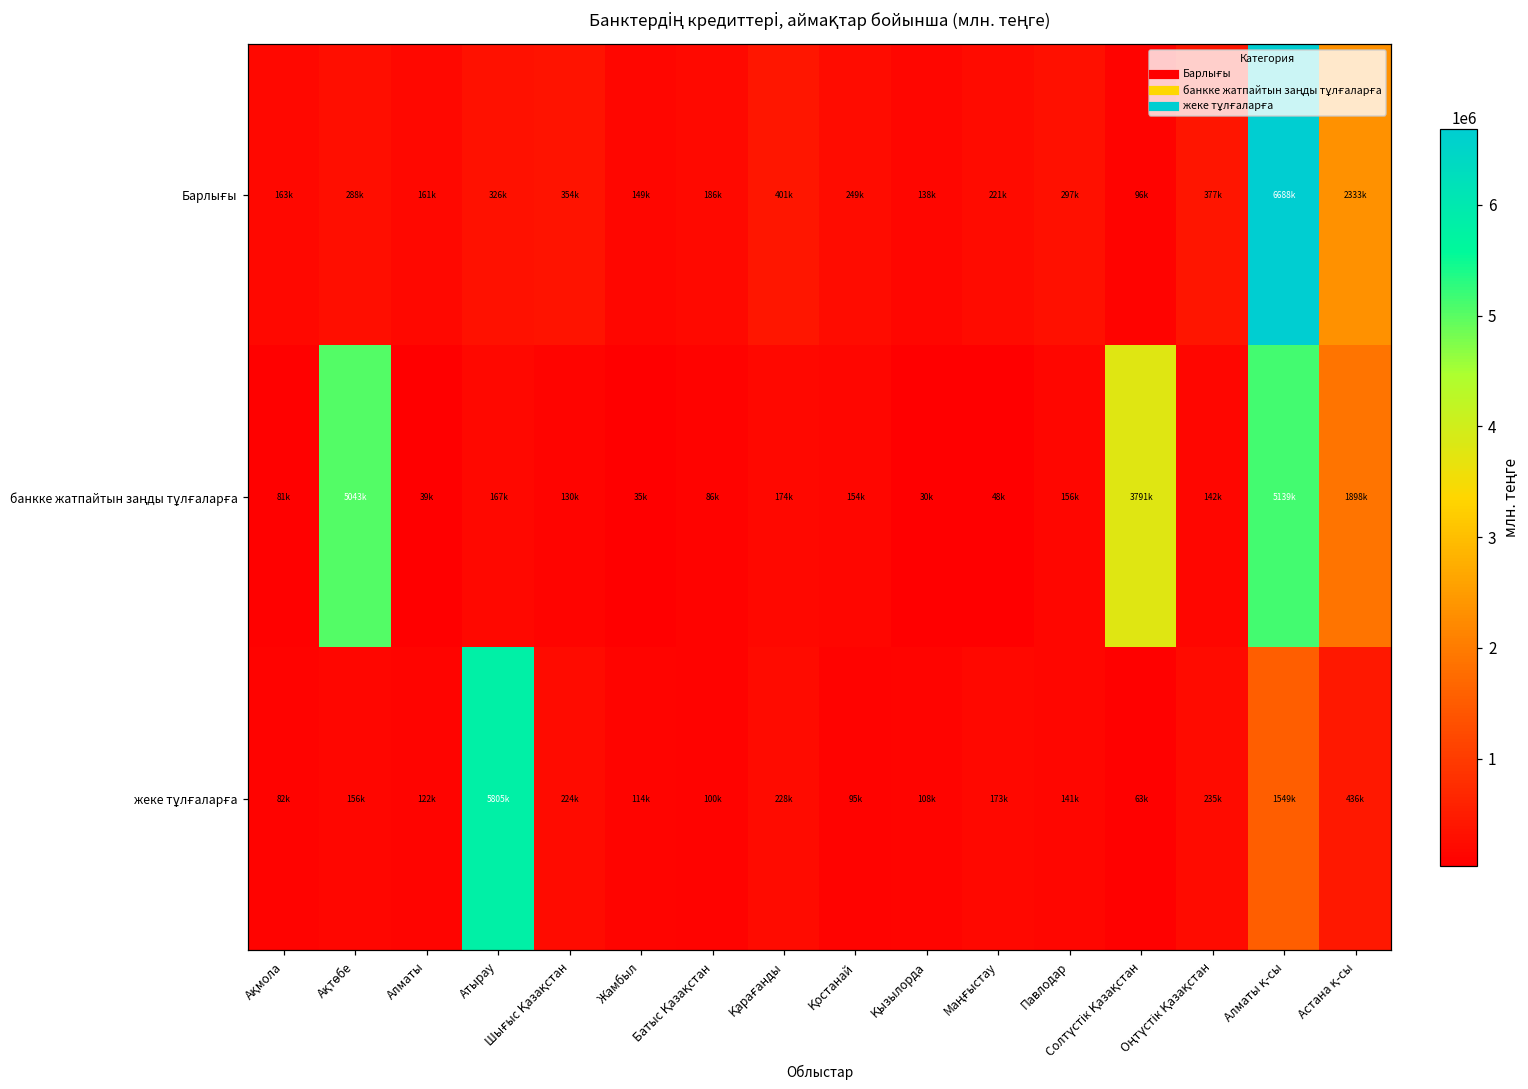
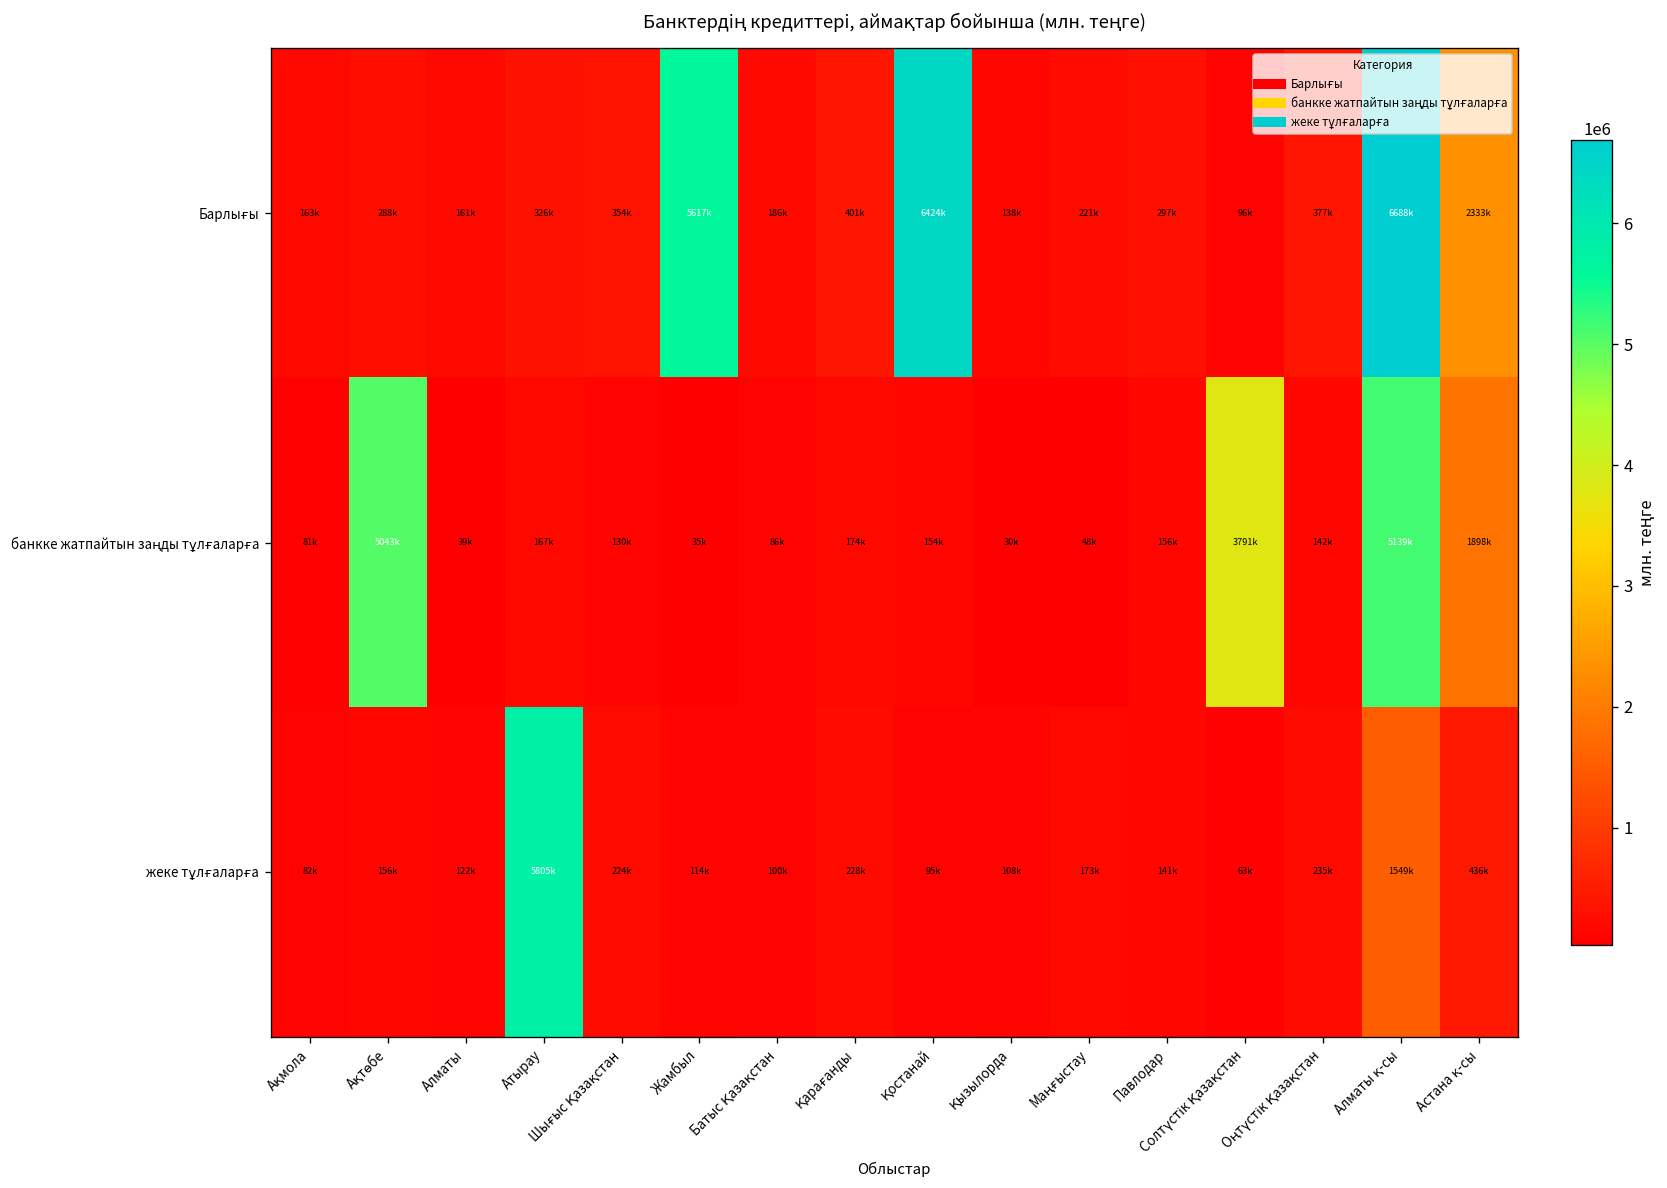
  {
    "Барлығы": {
      "Ақмола": "163k",
      "Ақтөбе": "288k",
      "Алматы": "161k",
      "Атырау": "326k",
      "Шығыс Қазақстан": "354k",
-     "Жамбыл": "149k",
+     "Жамбыл": "5617k",
      "Батыс Қазақстан": "186k",
      "Қарағанды": "401k",
-     "Қостанай": "249k",
+     "Қостанай": "6424k",
      "Қызылорда": "138k",
      "Маңғыстау": "221k",
      "Павлодар": "297k",
      "Солтүстік Қазақстан": "96k",
      "Оңтүстік Қазақстан": "377k",
      "Алматы қ-сы": "6688k",
      "Астана қ-сы": "2333k"
    },
    "банкке жатпайтын заңды тұлғаларға": {
      "Ақмола": "81k",
      "Ақтөбе": "5043k",
      "Алматы": "39k",
      "Атырау": "167k",
      "Шығыс Қазақстан": "130k",
      "Жамбыл": "35k",
      "Батыс Қазақстан": "86k",
      "Қарағанды": "174k",
      "Қостанай": "154k",
      "Қызылорда": "30k",
      "Маңғыстау": "48k",
      "Павлодар": "156k",
      "Солтүстік Қазақстан": "3791k",
      "Оңтүстік Қазақстан": "142k",
      "Алматы қ-сы": "5139k",
      "Астана қ-сы": "1898k"
    },
    "жеке тұлғаларға": {
      "Ақмола": "82k",
      "Ақтөбе": "156k",
      "Алматы": "122k",
      "Атырау": "5805k",
      "Шығыс Қазақстан": "224k",
      "Жамбыл": "114k",
      "Батыс Қазақстан": "100k",
      "Қарағанды": "228k",
      "Қостанай": "95k",
      "Қызылорда": "108k",
      "Маңғыстау": "173k",
      "Павлодар": "141k",
      "Солтүстік Қазақстан": "63k",
      "Оңтүстік Қазақстан": "235k",
      "Алматы қ-сы": "1549k",
      "Астана қ-сы": "436k"
    }
  }
